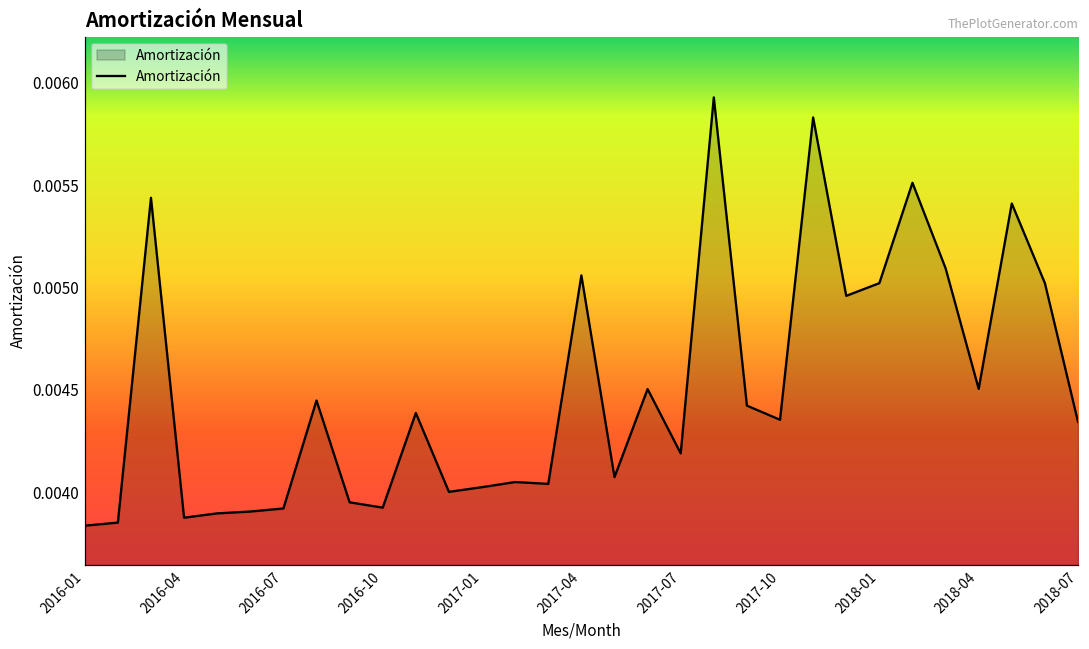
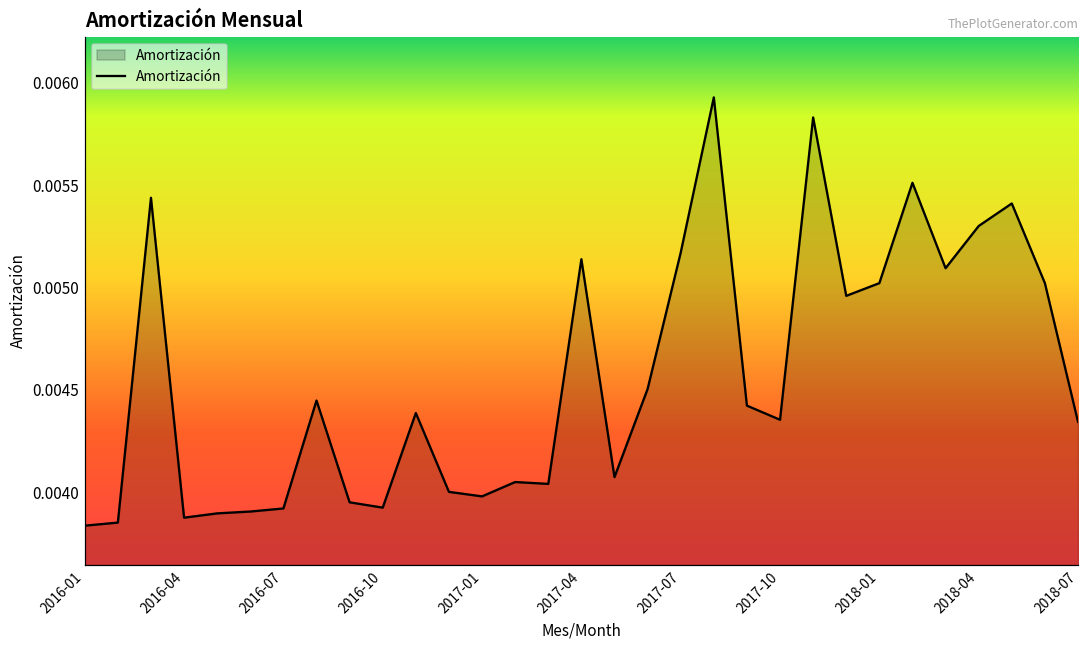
  {
    "2016-01": 0.00384,
    "2016-04": 0.00388,
    "2016-07": 0.00392,
    "2016-10": 0.00393,
-   "2017-01": 0.00403,
-   "2017-04": 0.00506,
-   "2017-07": 0.00419,
+   "2017-01": 0.00398,
+   "2017-04": 0.00514,
+   "2017-07": 0.00517,
    "2017-10": 0.00435,
    "2018-01": 0.00502,
-   "2018-04": 0.00451,
+   "2018-04": 0.00530,
    "2018-07": 0.00434
  }
